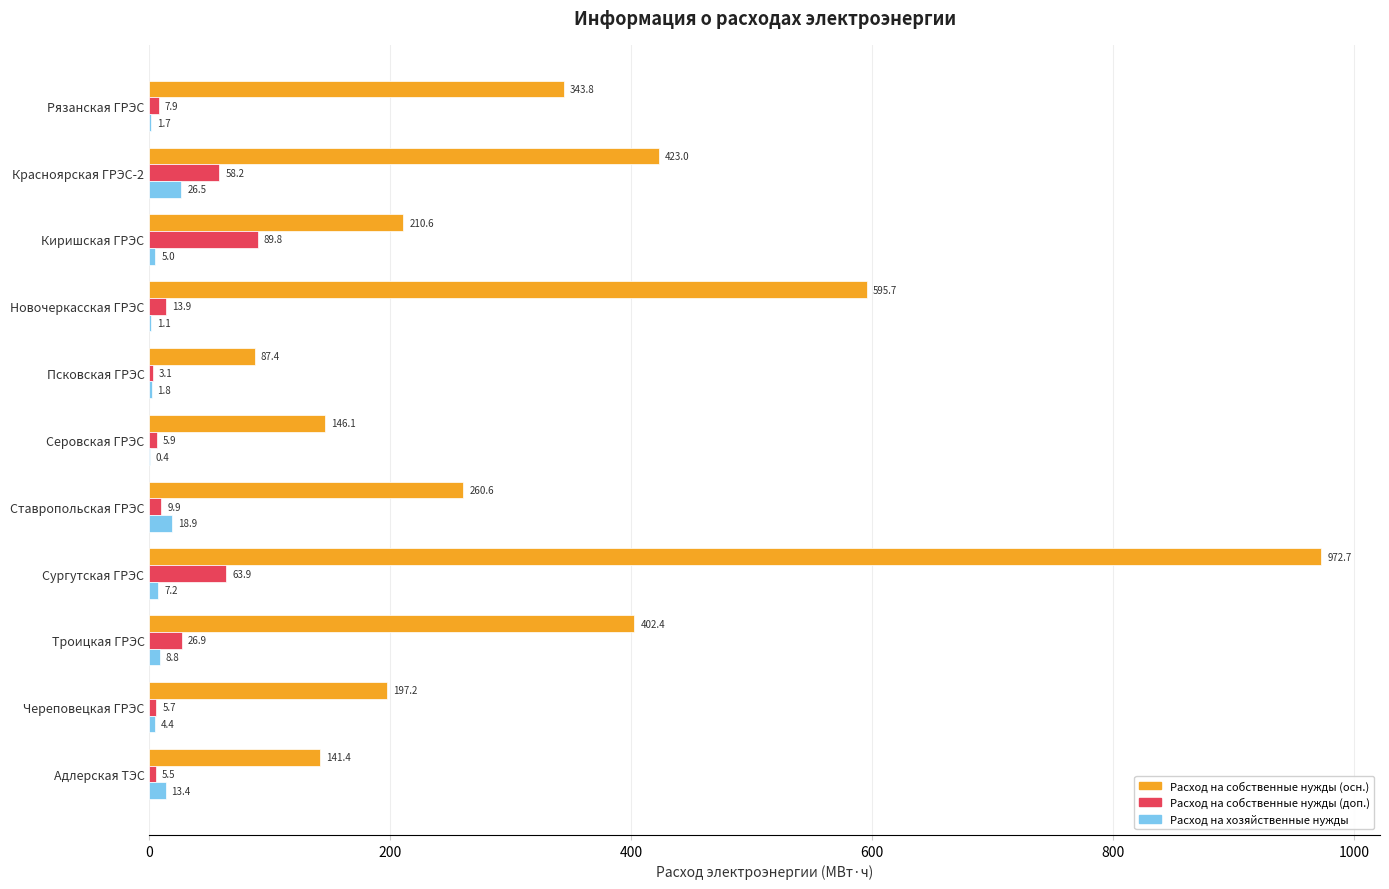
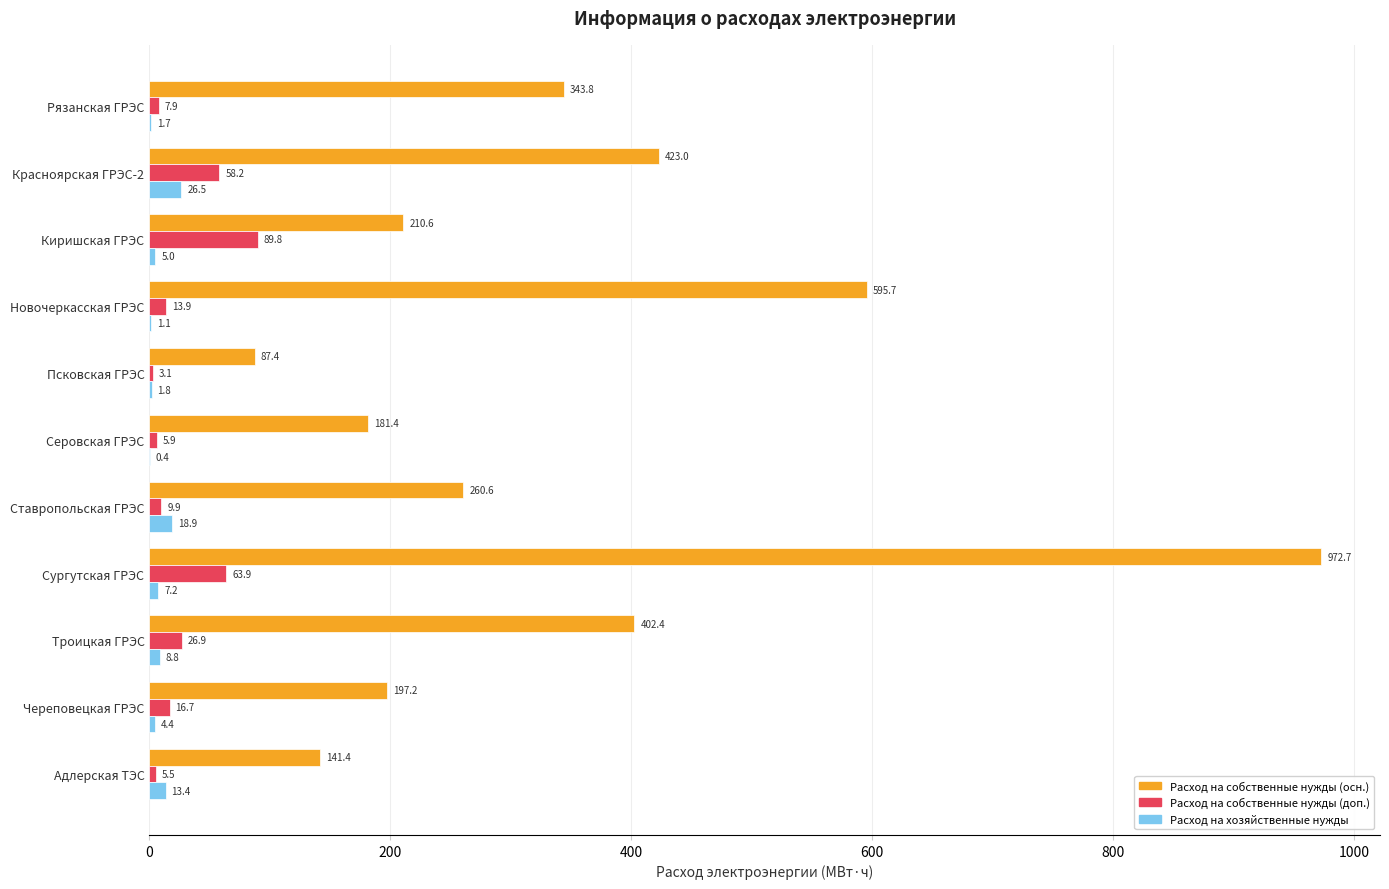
  {
    "Расход на собственные нужды (осн.)": {
      "Рязанская ГРЭС": 343.8,
      "Красноярская ГРЭС-2": 423.0,
      "Киришская ГРЭС": 210.6,
      "Новочеркасская ГРЭС": 595.7,
      "Псковская ГРЭС": 87.4,
-     "Серовская ГРЭС": 146.1,
+     "Серовская ГРЭС": 181.4,
      "Ставропольская ГРЭС": 260.6,
      "Сургутская ГРЭС": 972.7,
      "Троицкая ГРЭС": 402.4,
      "Череповецкая ГРЭС": 197.2,
      "Адлерская ТЭС": 141.4
    },
    "Расход на собственные нужды (доп.)": {
      "Рязанская ГРЭС": 7.9,
      "Красноярская ГРЭС-2": 58.2,
      "Киришская ГРЭС": 89.8,
      "Новочеркасская ГРЭС": 13.9,
      "Псковская ГРЭС": 3.1,
      "Серовская ГРЭС": 5.9,
      "Ставропольская ГРЭС": 9.9,
      "Сургутская ГРЭС": 63.9,
      "Троицкая ГРЭС": 26.9,
-     "Череповецкая ГРЭС": 5.7,
+     "Череповецкая ГРЭС": 16.7,
      "Адлерская ТЭС": 5.5
    },
    "Расход на хозяйственные нужды": {
      "Рязанская ГРЭС": 1.7,
      "Красноярская ГРЭС-2": 26.5,
      "Киришская ГРЭС": 5.0,
      "Новочеркасская ГРЭС": 1.1,
      "Псковская ГРЭС": 1.8,
      "Серовская ГРЭС": 0.4,
      "Ставропольская ГРЭС": 18.9,
      "Сургутская ГРЭС": 7.2,
      "Троицкая ГРЭС": 8.8,
      "Череповецкая ГРЭС": 4.4,
      "Адлерская ТЭС": 13.4
    }
  }
